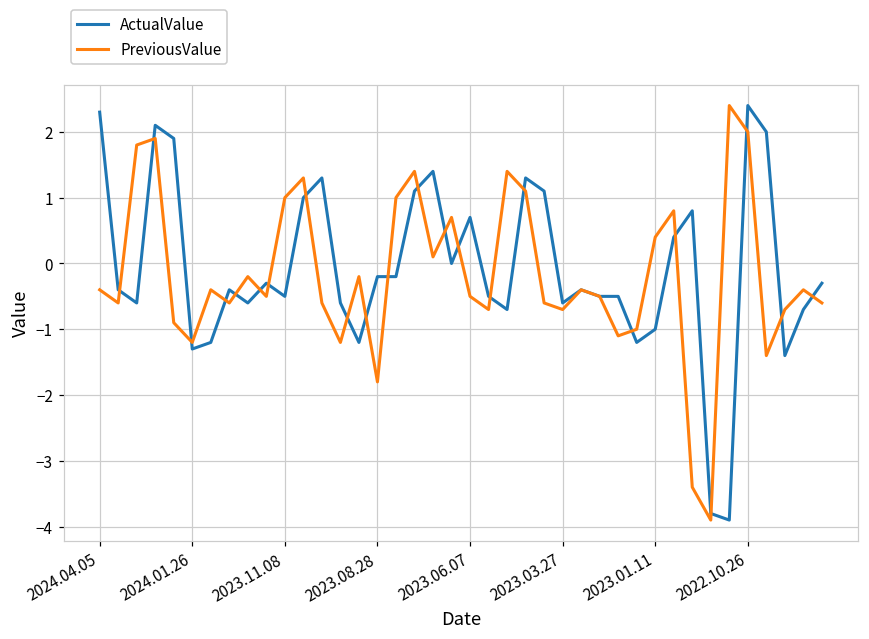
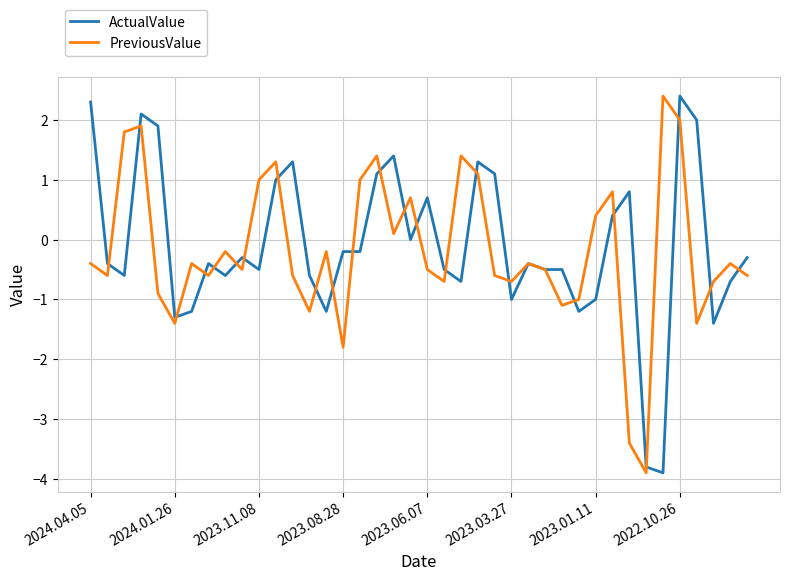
  {
    "ActualValue": {
      "2024.04.05": 2.3,
      "2024.01.26": -1.3,
      "2023.11.08": -0.5,
      "2023.08.28": -0.2,
      "2023.06.07": 0.7,
-     "2023.03.27": -0.6,
+     "2023.03.27": -1.0,
      "2023.01.11": -1.0,
      "2022.10.26": 2.4
    },
    "PreviousValue": {
      "2024.04.05": -0.4,
-     "2024.01.26": -1.2,
+     "2024.01.26": -1.4,
      "2023.11.08": 1.0,
      "2023.08.28": -1.8,
      "2023.06.07": -0.5,
      "2023.03.27": -0.7,
      "2023.01.11": 0.4,
      "2022.10.26": 2.0
    }
  }
